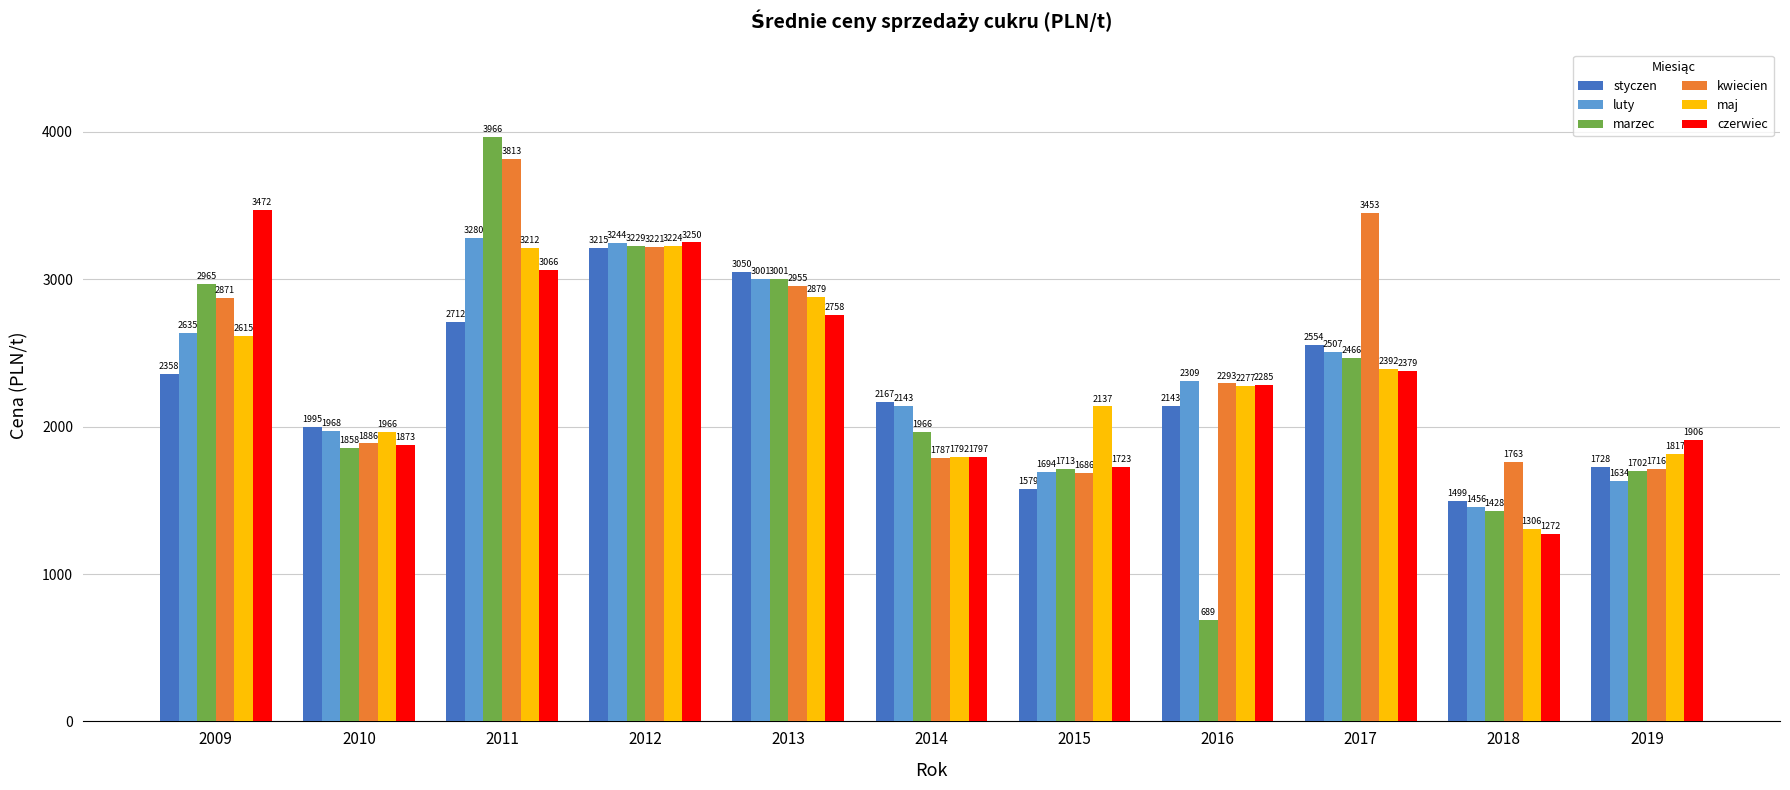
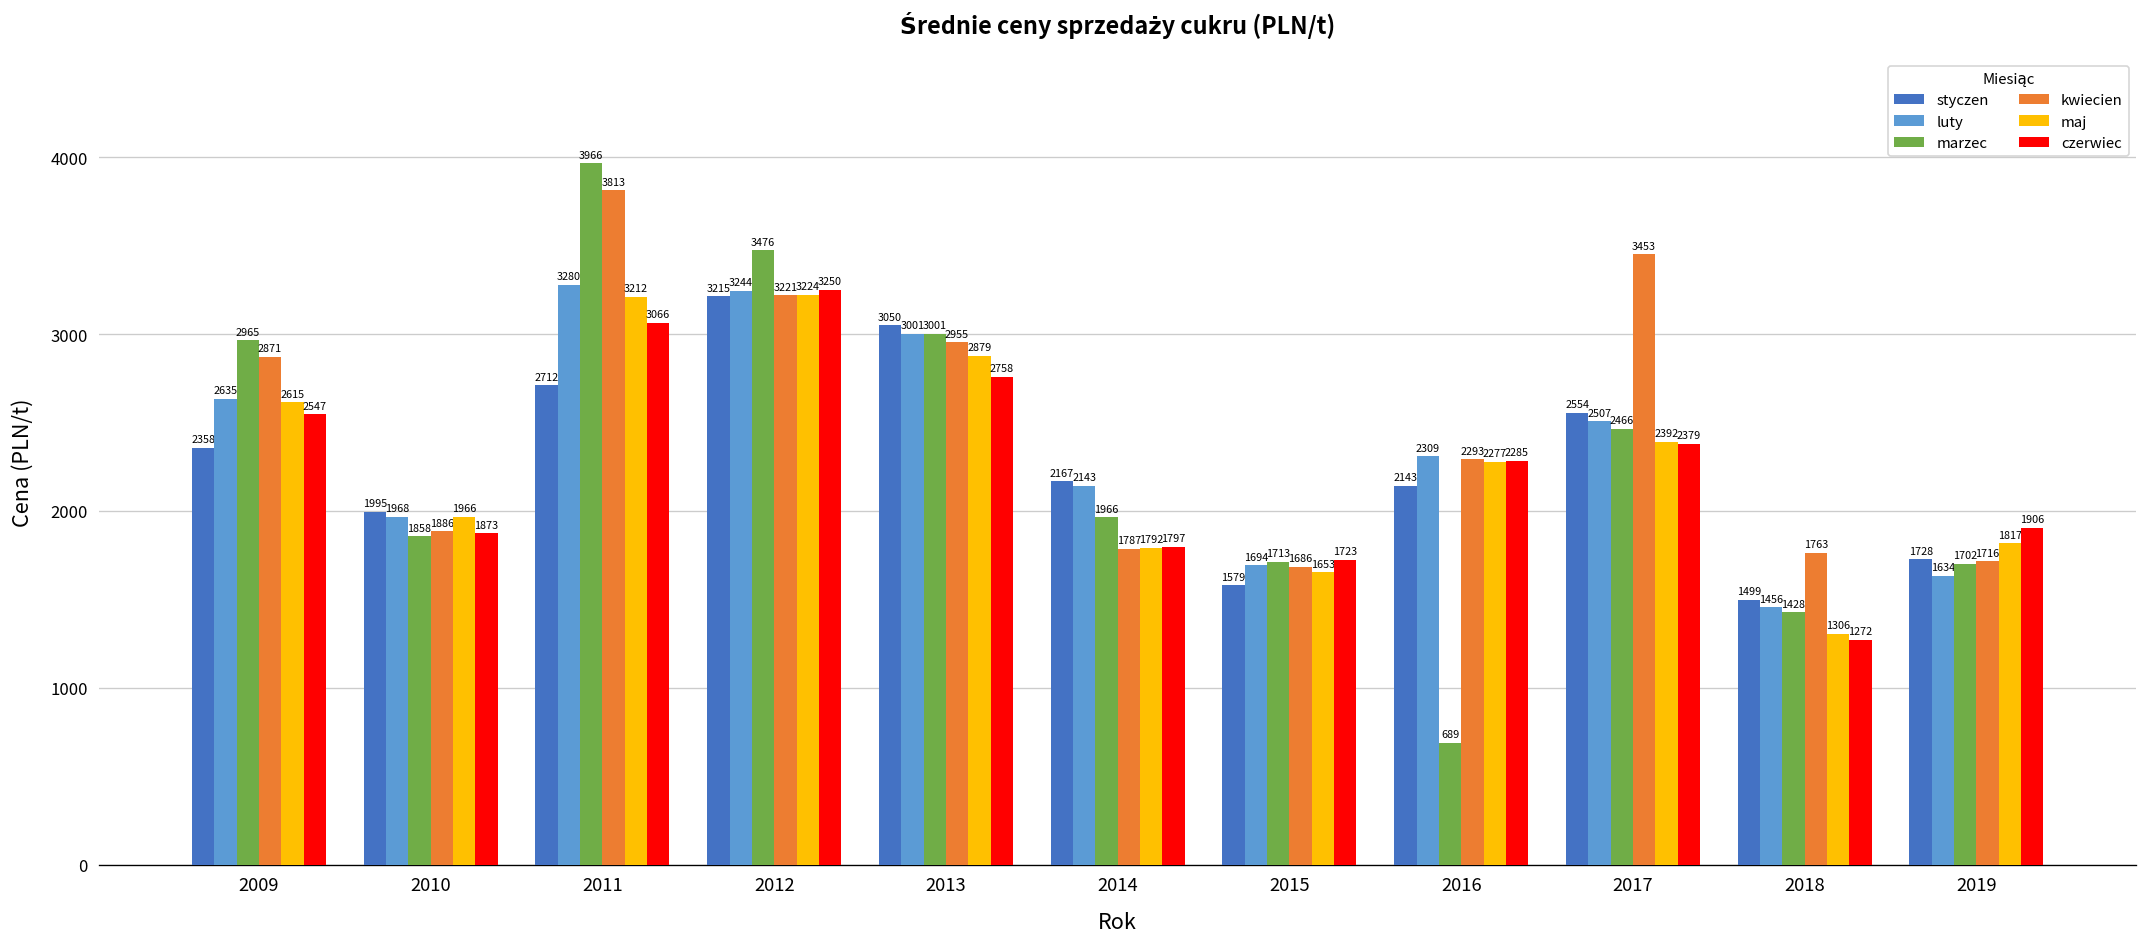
  {
    "marzec": {
      "2009": 2965,
      "2010": 1858,
      "2011": 3966,
-     "2012": 3229,
+     "2012": 3476,
      "2013": 3001,
      "2014": 1966,
      "2015": 1713,
      "2016": 689,
      "2017": 2466,
      "2018": 1428,
      "2019": 1702
    },
    "kwiecien": {
      "2009": 2871,
      "2010": 1886,
      "2011": 3813,
      "2012": 3221,
      "2013": 2955,
      "2014": 1787,
      "2015": 1686,
      "2016": 2293,
      "2017": 3453,
      "2018": 1763,
      "2019": 1716
    },
    "maj": {
      "2009": 2615,
      "2010": 1966,
      "2011": 3212,
      "2012": 3224,
      "2013": 2879,
      "2014": 1792,
-     "2015": 2137,
+     "2015": 1653,
      "2016": 2277,
      "2017": 2392,
      "2018": 1306,
      "2019": 1817
    },
    "czerwiec": {
-     "2009": 3472,
+     "2009": 2547,
      "2010": 1873,
      "2011": 3066,
      "2012": 3250,
      "2013": 2758,
      "2014": 1797,
      "2015": 1723,
      "2016": 2285,
      "2017": 2379,
      "2018": 1272,
      "2019": 1906
    }
  }
